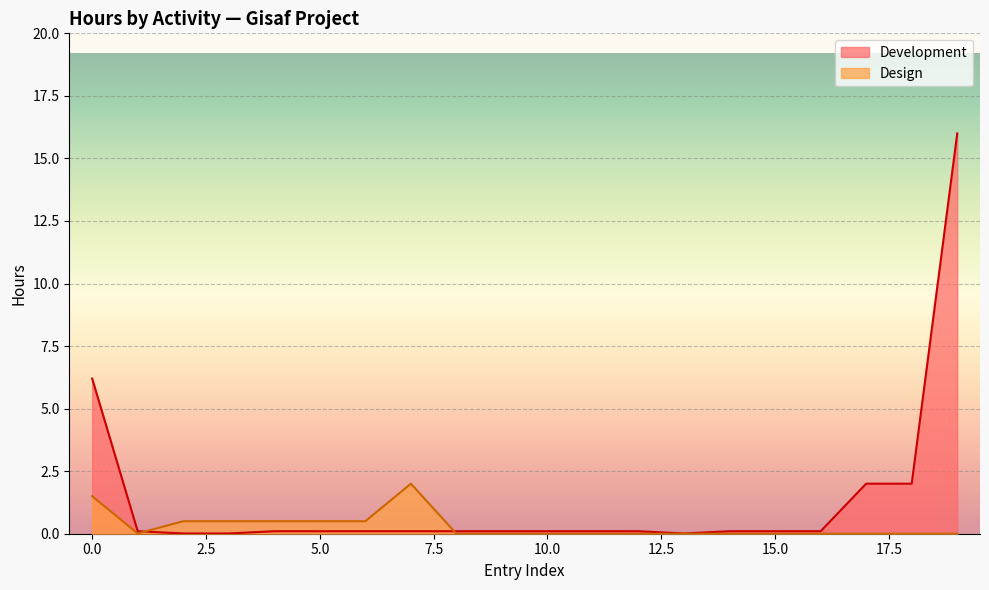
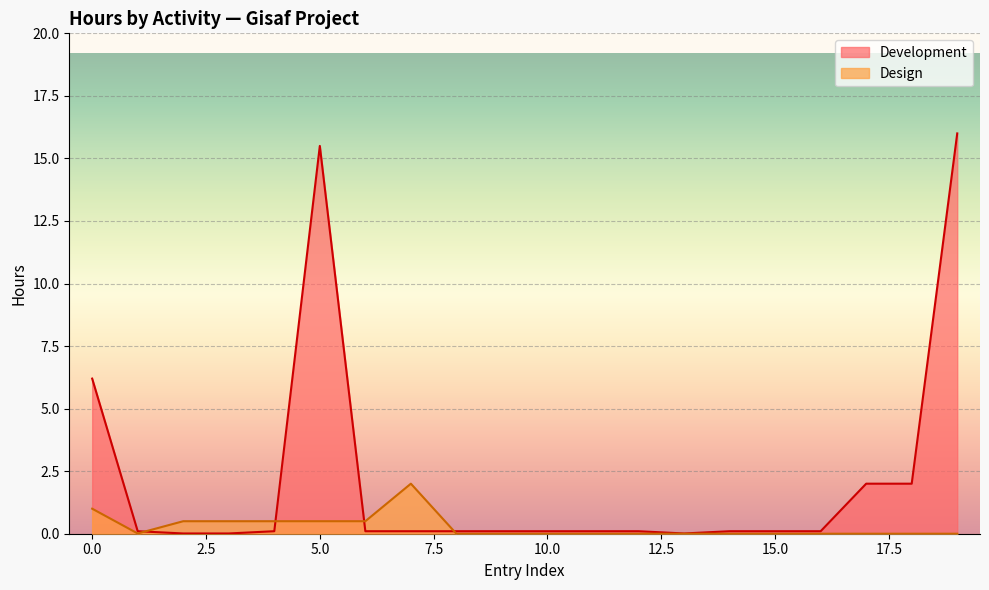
  {
    "Development": {
      "0.0": 6.2,
-     "5.0": 0.1
+     "5.0": 15.5
    },
    "Design": {
-     "0.0": 1.5,
+     "0.0": 1.0,
      "5.0": 0.5
    }
  }
